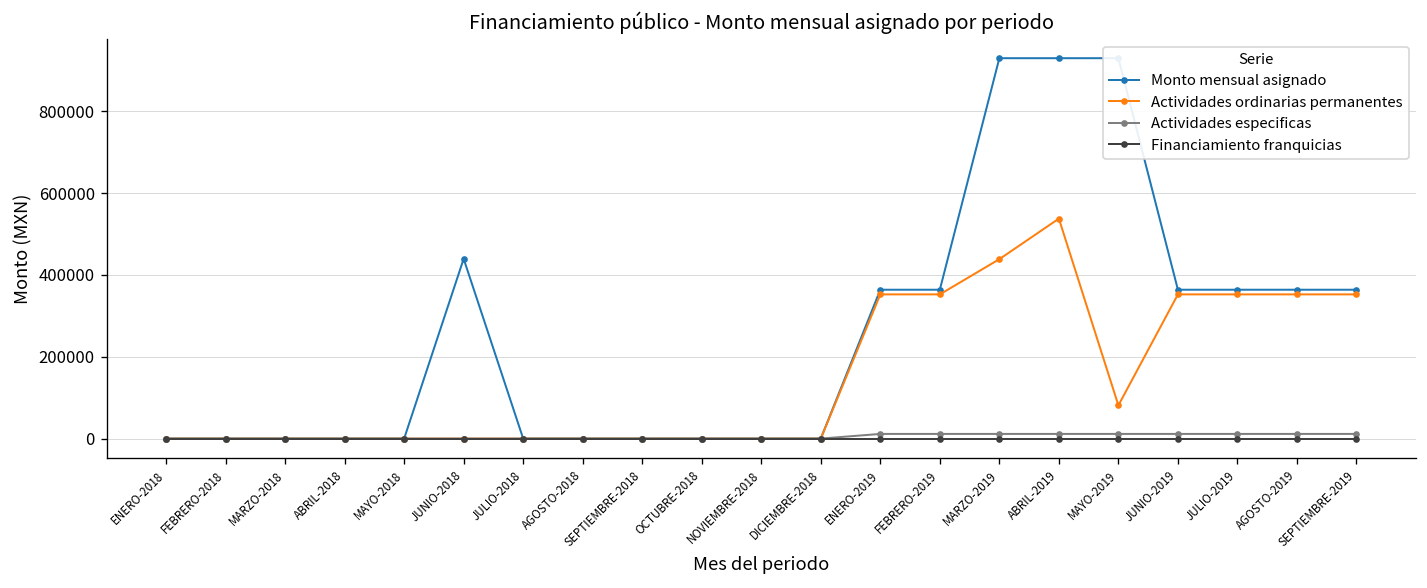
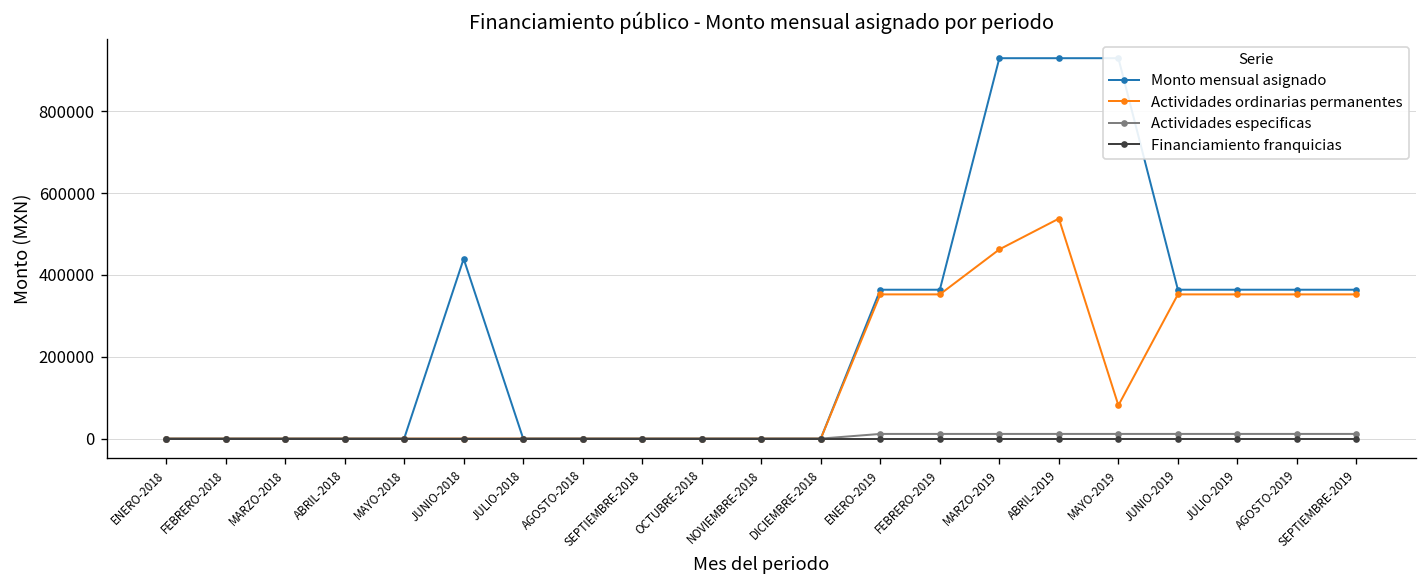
  {
    "Monto mensual asignado": {
      "JUNIO-2018": 440000,
      "ENERO-2019": 360000,
      "FEBRERO-2019": 360000,
      "MARZO-2019": 930000,
      "ABRIL-2019": 930000,
      "JUNIO-2019": 360000,
      "JULIO-2019": 360000,
      "AGOSTO-2019": 360000,
      "SEPTIEMBRE-2019": 360000
    },
    "Actividades ordinarias permanentes": {
      "ENERO-2019": 350000,
      "FEBRERO-2019": 350000,
-     "MARZO-2019": 440000,
+     "MARZO-2019": 460000,
      "ABRIL-2019": 540000,
      "MAYO-2019": 80000,
      "JUNIO-2019": 350000,
      "JULIO-2019": 350000,
      "AGOSTO-2019": 350000,
      "SEPTIEMBRE-2019": 350000
    },
    "Actividades especificas": {
      "ENERO-2019": 10000,
      "FEBRERO-2019": 10000,
      "MARZO-2019": 10000,
      "ABRIL-2019": 10000,
      "MAYO-2019": 10000,
      "JUNIO-2019": 10000,
      "JULIO-2019": 10000,
      "AGOSTO-2019": 10000,
      "SEPTIEMBRE-2019": 10000
    },
    "Financiamiento franquicias": {
      "ENERO-2019": 0,
      "FEBRERO-2019": 0,
      "MARZO-2019": 0,
      "ABRIL-2019": 0,
      "MAYO-2019": 0,
      "JUNIO-2019": 0,
      "JULIO-2019": 0,
      "AGOSTO-2019": 0,
      "SEPTIEMBRE-2019": 0
    }
  }
